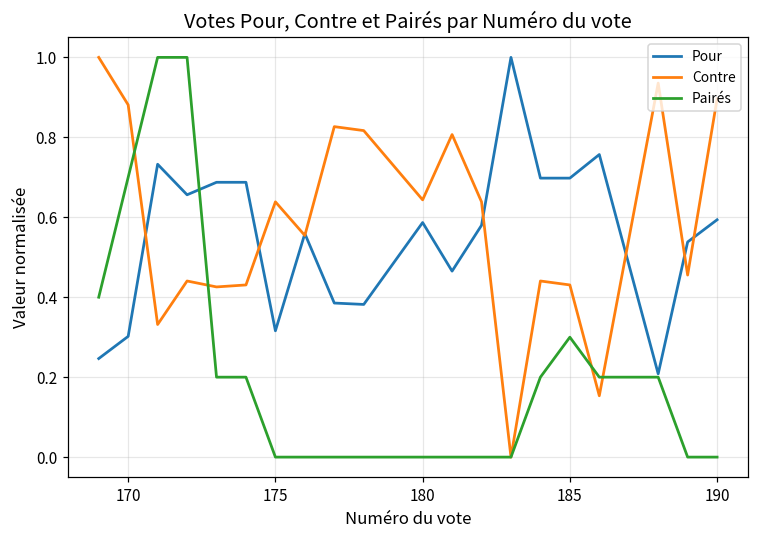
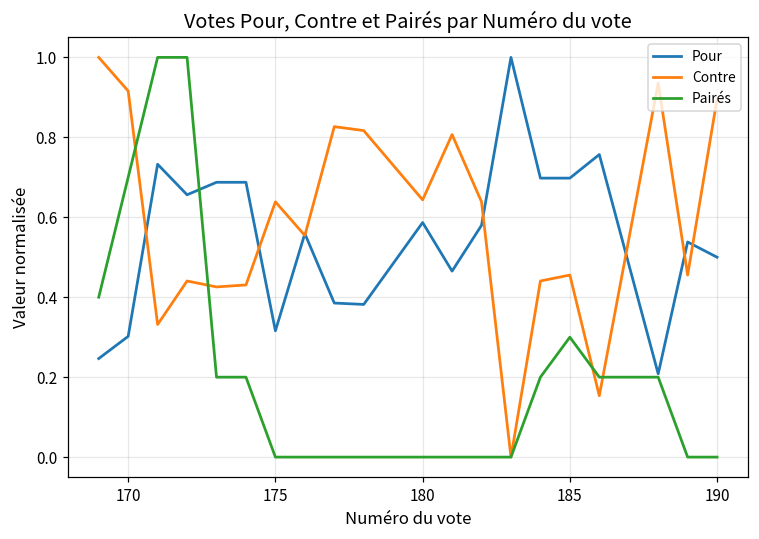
  {
    "Pour": {
      "170": 0.30,
      "175": 0.32,
      "180": 0.59,
      "185": 0.70,
-     "190": 0.59
+     "190": 0.50
    },
    "Contre": {
-     "170": 0.88,
+     "170": 0.92,
      "175": 0.64,
      "180": 0.64,
-     "185": 0.43
+     "185": 0.46
    },
    "Pairés": {
      "170": 0.70,
      "175": 0.00,
      "180": 0.00,
      "185": 0.30,
      "190": 0.00
    }
  }
